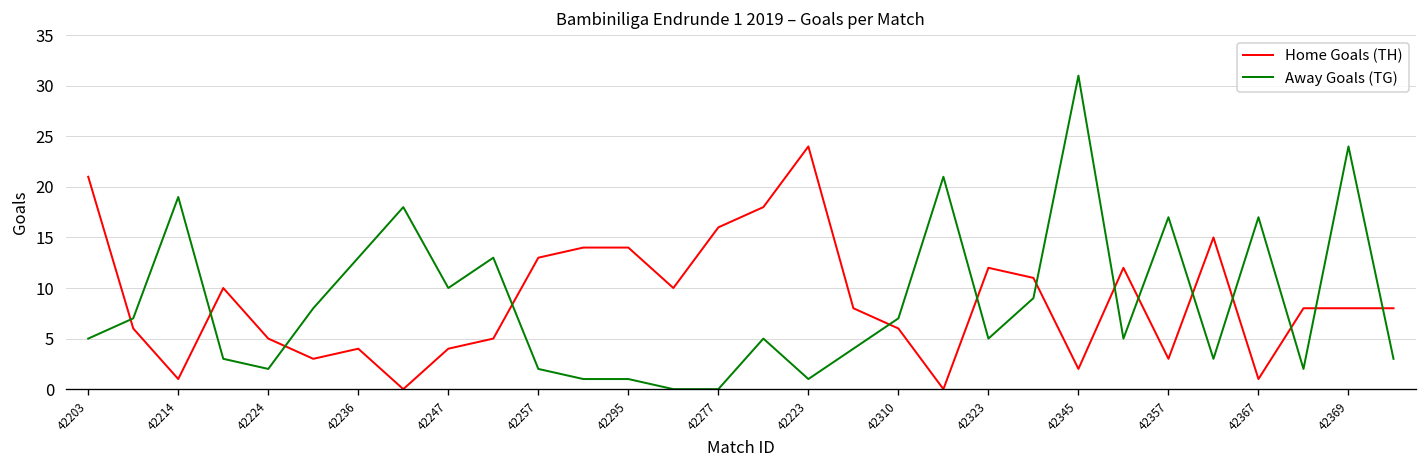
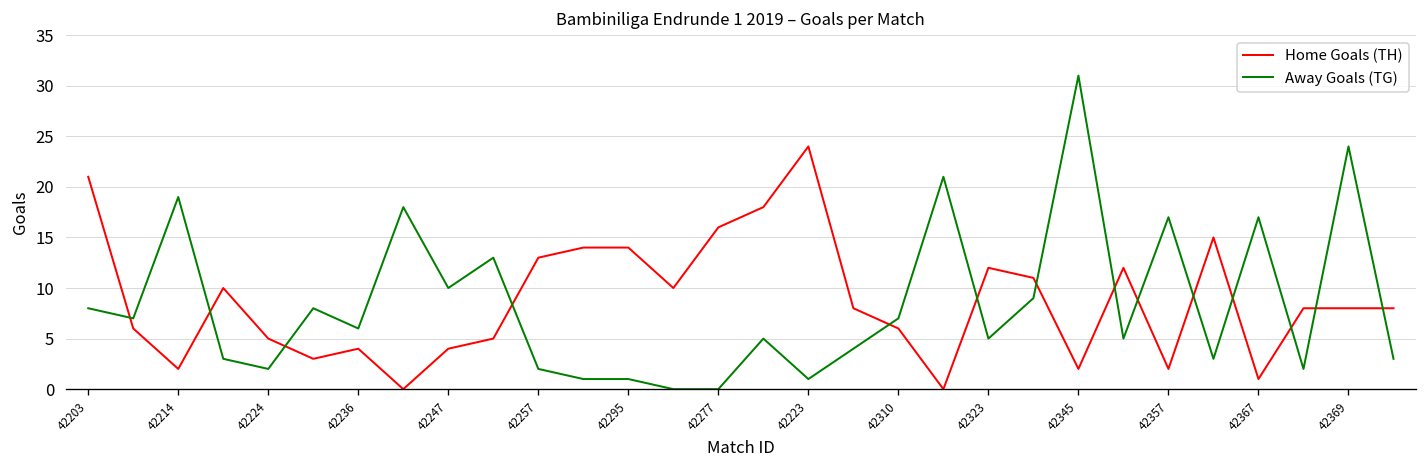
  {
    "Home Goals (TH)": {
      "42203": 21,
-     "42214": 1,
+     "42214": 2,
      "42224": 5,
      "42236": 4,
      "42247": 4,
      "42257": 13,
      "42295": 14,
      "42277": 16,
      "42223": 24,
      "42310": 6,
      "42323": 12,
      "42345": 2,
-     "42357": 3,
+     "42357": 2,
      "42367": 1,
      "42369": 8
    },
    "Away Goals (TG)": {
-     "42203": 5,
+     "42203": 8,
      "42214": 19,
      "42224": 2,
-     "42236": 13,
+     "42236": 6,
      "42247": 10,
      "42257": 2,
      "42295": 1,
      "42277": 0,
      "42223": 1,
      "42310": 7,
      "42323": 5,
      "42345": 31,
      "42357": 17,
      "42367": 17,
      "42369": 24
    }
  }
